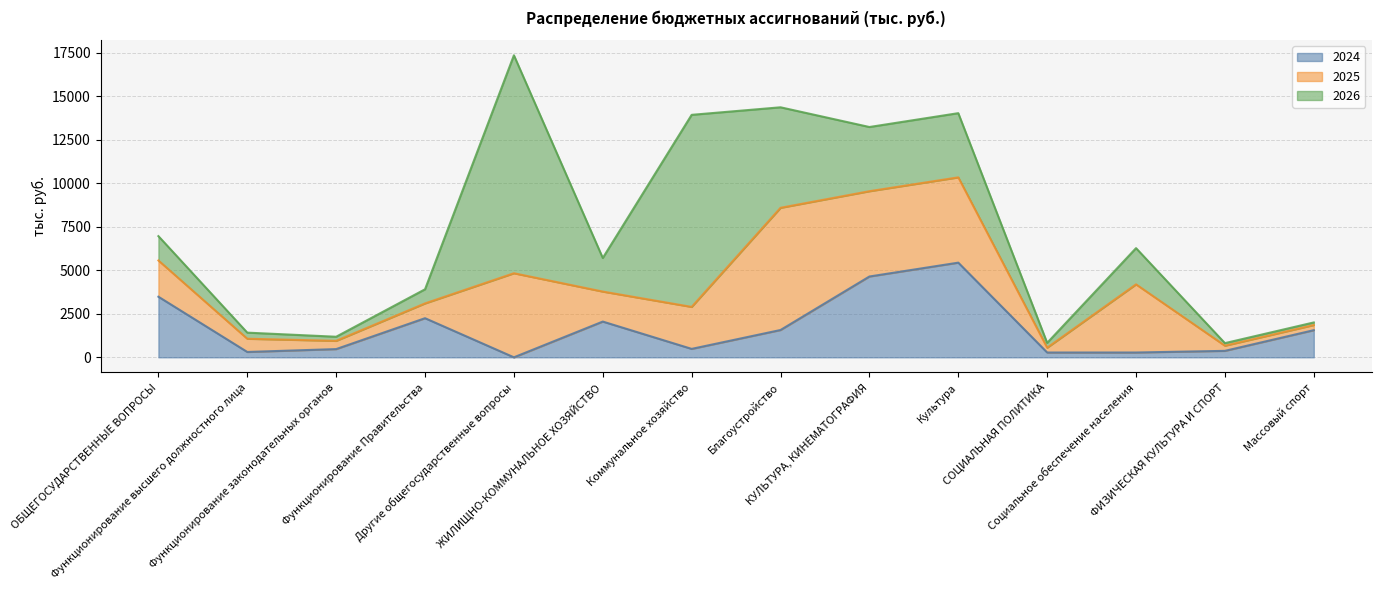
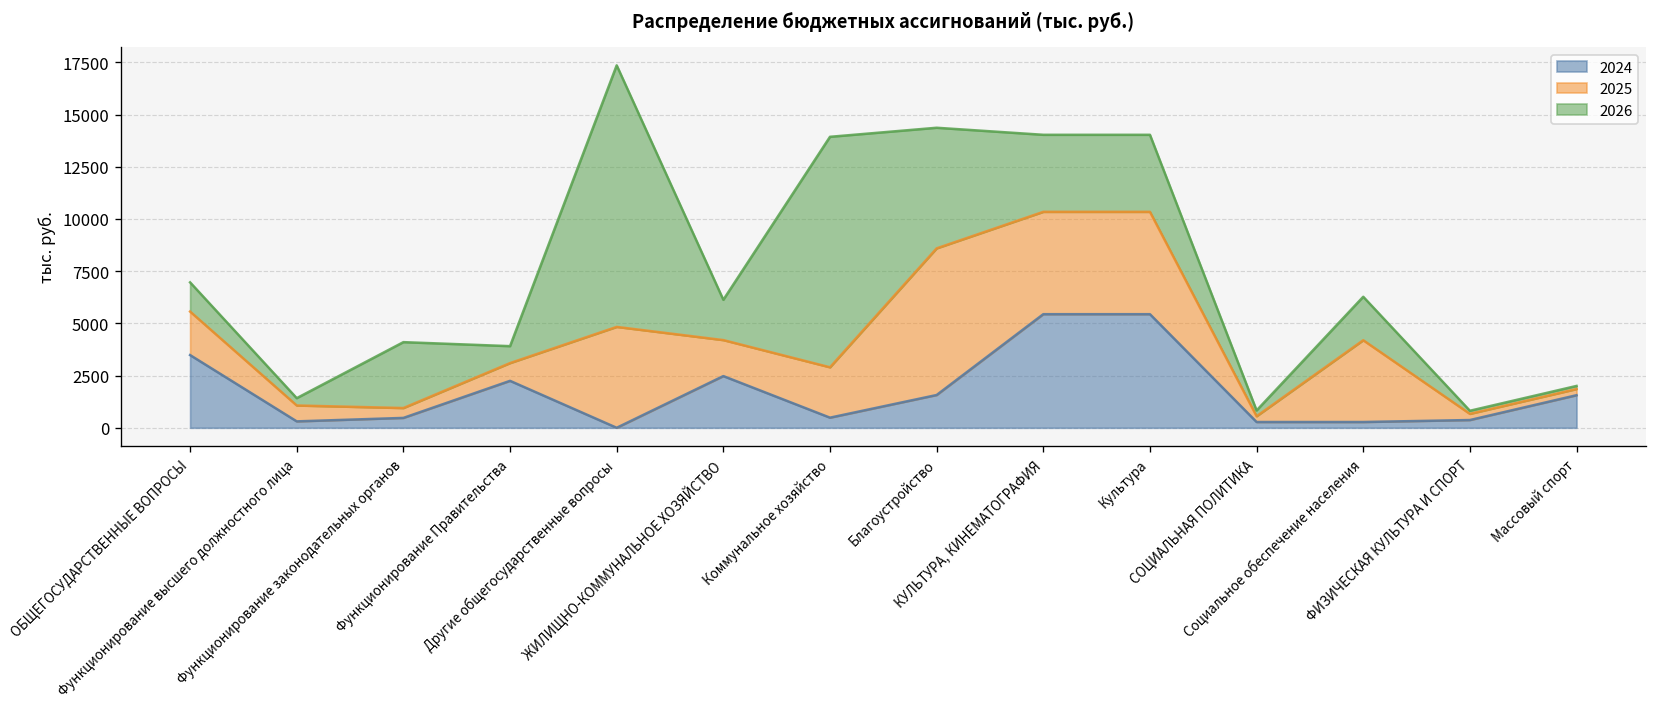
  {
    "2024": {
      "ОБЩЕГОСУДАРСТВЕННЫЕ ВОПРОСЫ": 3500,
      "Функционирование высшего должностного лица": 300,
      "Функционирование законодательных органов": 500,
      "Функционирование Правительства": 2200,
      "Другие общегосударственные вопросы": 0,
-     "ЖИЛИЩНО-КОММУНАЛЬНОЕ ХОЗЯЙСТВО": 2100,
+     "ЖИЛИЩНО-КОММУНАЛЬНОЕ ХОЗЯЙСТВО": 2500,
      "Коммунальное хозяйство": 500,
      "Благоустройство": 1600,
-     "КУЛЬТУРА, КИНЕМАТОГРАФИЯ": 4600,
+     "КУЛЬТУРА, КИНЕМАТОГРАФИЯ": 5400,
      "Культура": 5400,
      "СОЦИАЛЬНАЯ ПОЛИТИКА": 300,
      "Социальное обеспечение населения": 300,
      "ФИЗИЧЕСКАЯ КУЛЬТУРА И СПОРТ": 400,
      "Массовый спорт": 1600
    },
    "2025": {
      "ОБЩЕГОСУДАРСТВЕННЫЕ ВОПРОСЫ": 2100,
      "Функционирование высшего должностного лица": 800,
      "Функционирование законодательных органов": 500,
      "Функционирование Правительства": 800,
      "Другие общегосударственные вопросы": 4800,
      "ЖИЛИЩНО-КОММУНАЛЬНОЕ ХОЗЯЙСТВО": 1700,
      "Коммунальное хозяйство": 2400,
      "Благоустройство": 7000,
      "КУЛЬТУРА, КИНЕМАТОГРАФИЯ": 4900,
      "Культура": 4900,
      "СОЦИАЛЬНАЯ ПОЛИТИКА": 300,
      "Социальное обеспечение населения": 3900,
      "ФИЗИЧЕСКАЯ КУЛЬТУРА И СПОРТ": 300,
      "Массовый спорт": 300
    },
    "2026": {
      "ОБЩЕГОСУДАРСТВЕННЫЕ ВОПРОСЫ": 1400,
      "Функционирование высшего должностного лица": 400,
-     "Функционирование законодательных органов": 200,
+     "Функционирование законодательных органов": 3200,
      "Функционирование Правительства": 800,
      "Другие общегосударственные вопросы": 12500,
      "ЖИЛИЩНО-КОММУНАЛЬНОЕ ХОЗЯЙСТВО": 1900,
      "Коммунальное хозяйство": 11000,
      "Благоустройство": 5800,
      "КУЛЬТУРА, КИНЕМАТОГРАФИЯ": 3700,
      "Культура": 3700,
      "СОЦИАЛЬНАЯ ПОЛИТИКА": 300,
      "Социальное обеспечение населения": 2100,
      "ФИЗИЧЕСКАЯ КУЛЬТУРА И СПОРТ": 100,
      "Массовый спорт": 100
    }
  }
